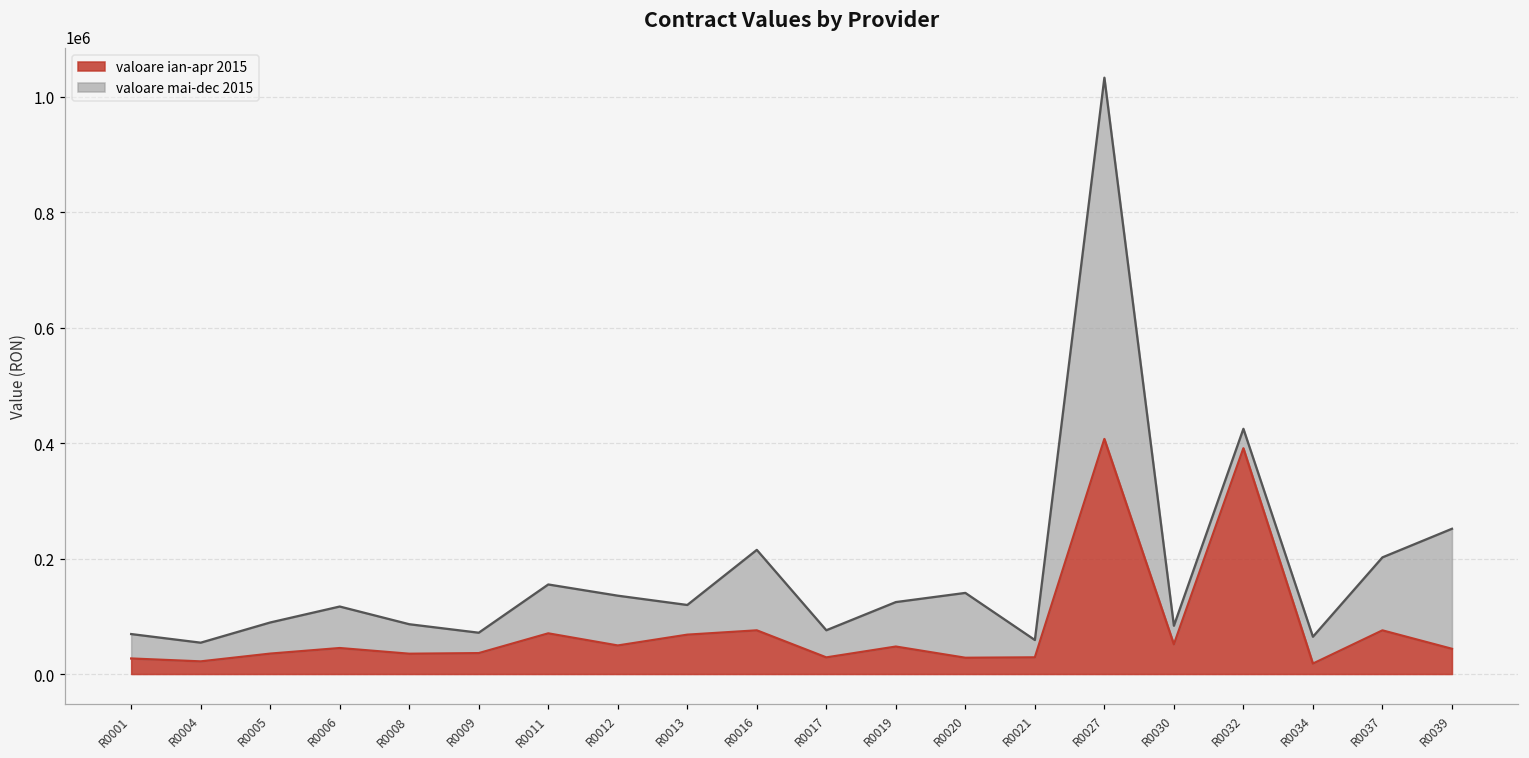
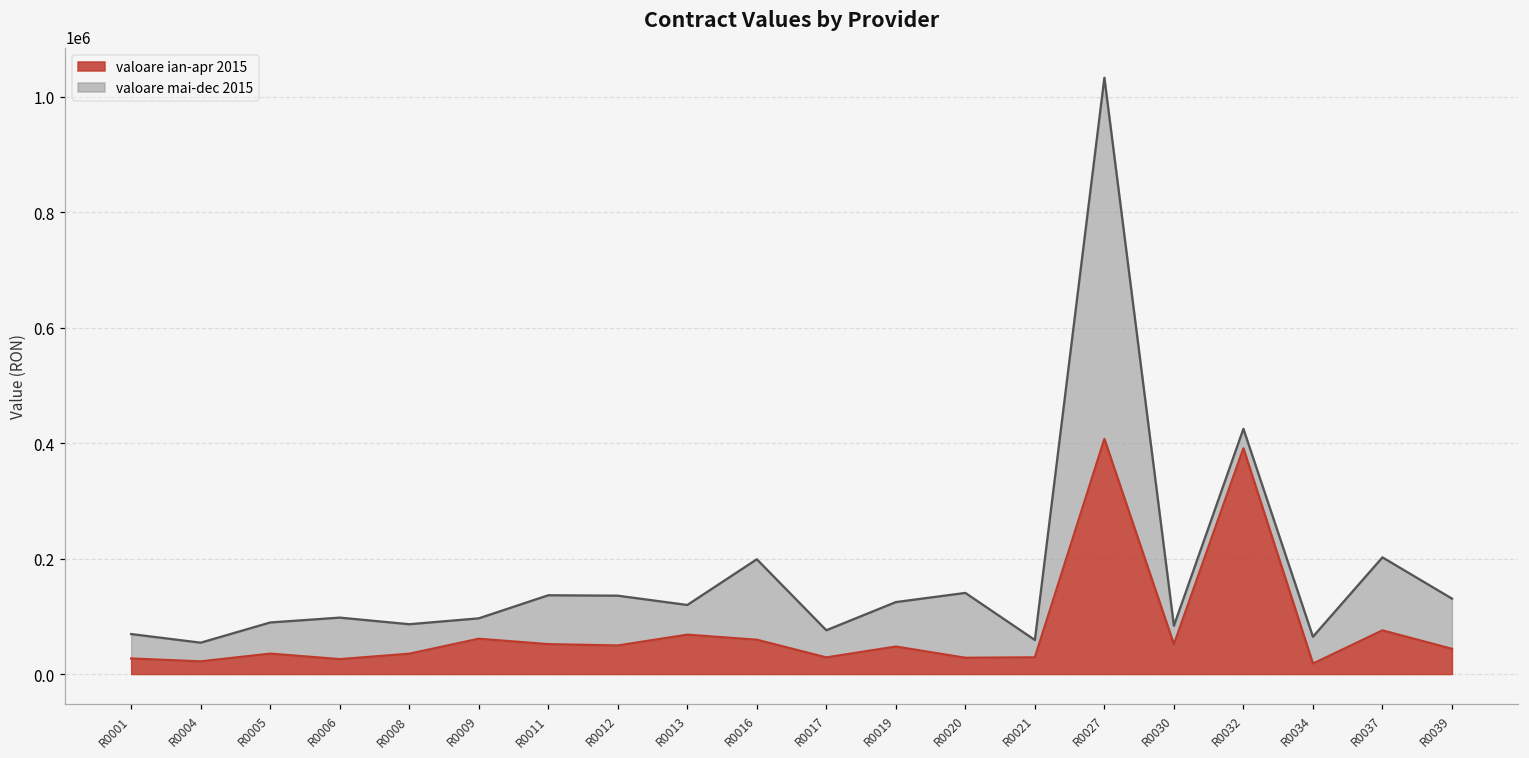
  {
    "valoare ian-apr 2015": {
      "R0001": 30000,
      "R0004": 20000,
      "R0005": 40000,
-     "R0006": 40000,
+     "R0006": 30000,
      "R0008": 40000,
-     "R0009": 40000,
-     "R0011": 70000,
+     "R0009": 60000,
+     "R0011": 50000,
      "R0012": 50000,
      "R0013": 70000,
-     "R0016": 80000,
+     "R0016": 60000,
      "R0017": 30000,
      "R0019": 50000,
      "R0020": 30000,
      "R0021": 30000,
      "R0027": 410000,
      "R0030": 50000,
      "R0032": 390000,
      "R0034": 20000,
      "R0037": 80000,
      "R0039": 40000
    },
    "valoare mai-dec 2015": {
      "R0001": 40000,
      "R0004": 30000,
      "R0005": 50000,
      "R0006": 70000,
      "R0008": 50000,
      "R0009": 40000,
      "R0011": 80000,
      "R0012": 90000,
      "R0013": 50000,
      "R0016": 140000,
      "R0017": 50000,
      "R0019": 80000,
      "R0020": 110000,
      "R0021": 30000,
      "R0027": 630000,
      "R0030": 30000,
      "R0032": 30000,
      "R0034": 50000,
      "R0037": 130000,
-     "R0039": 210000
+     "R0039": 90000
    }
  }
